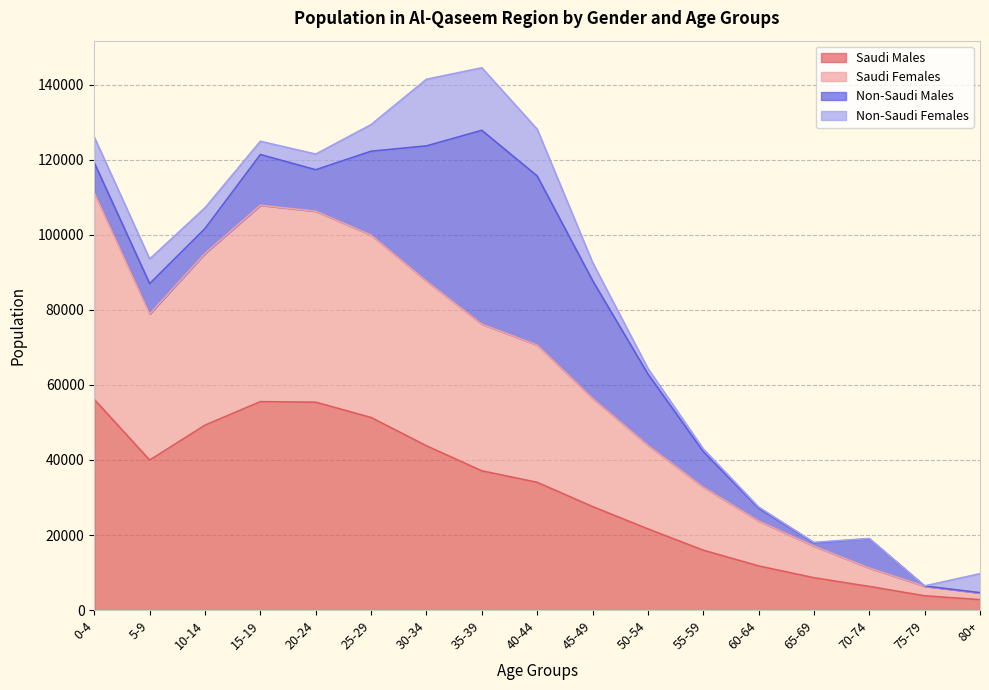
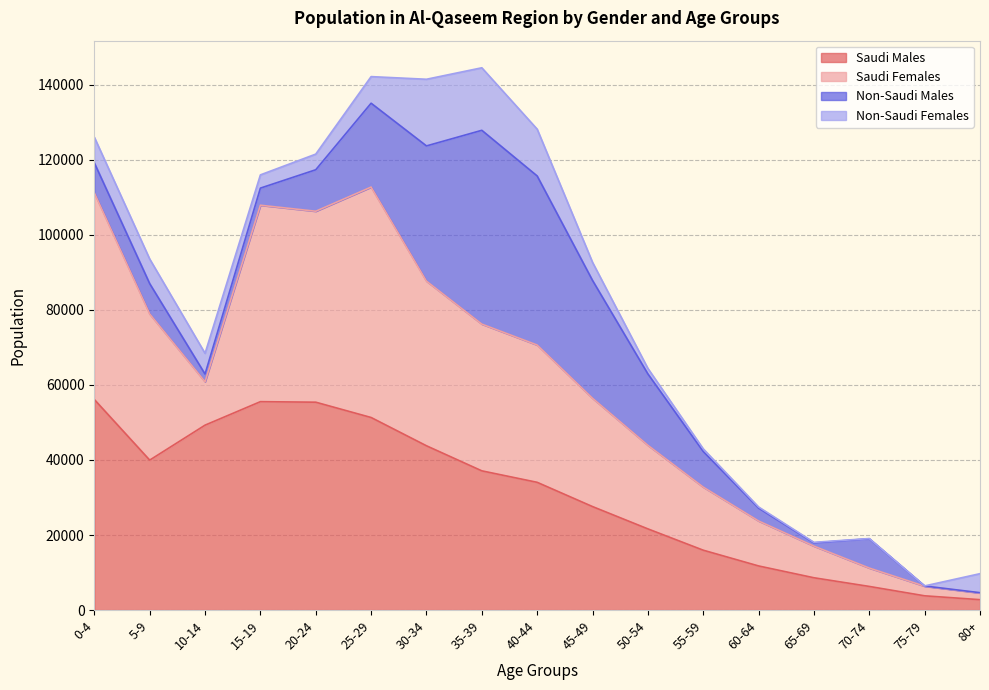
  {
    "Saudi Males": {
      "0-4": 56000,
      "5-9": 40000,
      "10-14": 49000,
      "15-19": 56000,
      "20-24": 55000,
      "25-29": 51000,
      "30-34": 44000,
      "35-39": 37000,
      "40-44": 34000,
      "45-49": 28000,
      "50-54": 22000,
      "55-59": 16000,
      "60-64": 12000,
      "65-69": 9000,
      "70-74": 6000,
      "75-79": 4000,
      "80+": 3000
    },
    "Saudi Females": {
      "0-4": 55000,
      "5-9": 39000,
-     "10-14": 46000,
+     "10-14": 12000,
      "15-19": 52000,
      "20-24": 51000,
-     "25-29": 49000,
+     "25-29": 61000,
      "30-34": 44000,
      "35-39": 39000,
      "40-44": 37000,
      "45-49": 29000,
      "50-54": 22000,
      "55-59": 17000,
      "60-64": 12000,
      "65-69": 8000,
      "70-74": 5000
    },
    "Non-Saudi Males": {
      "0-4": 8000,
      "5-9": 8000,
-     "10-14": 7000,
-     "15-19": 14000,
+     "10-14": 2000,
+     "15-19": 5000,
      "20-24": 11000,
      "25-29": 22000,
      "30-34": 36000,
      "35-39": 52000,
      "40-44": 45000,
      "45-49": 31000,
      "50-54": 19000,
      "55-59": 9000
    },
    "Non-Saudi Females": {
      "0-4": 7000,
      "5-9": 7000,
      "10-14": 6000,
      "15-19": 4000,
      "20-24": 4000,
      "25-29": 7000,
      "30-34": 18000,
      "35-39": 17000,
      "40-44": 12000,
      "45-49": 5000,
      "50-54": 1000,
      "55-59": 1000,
      "80+": 5000
    }
  }
